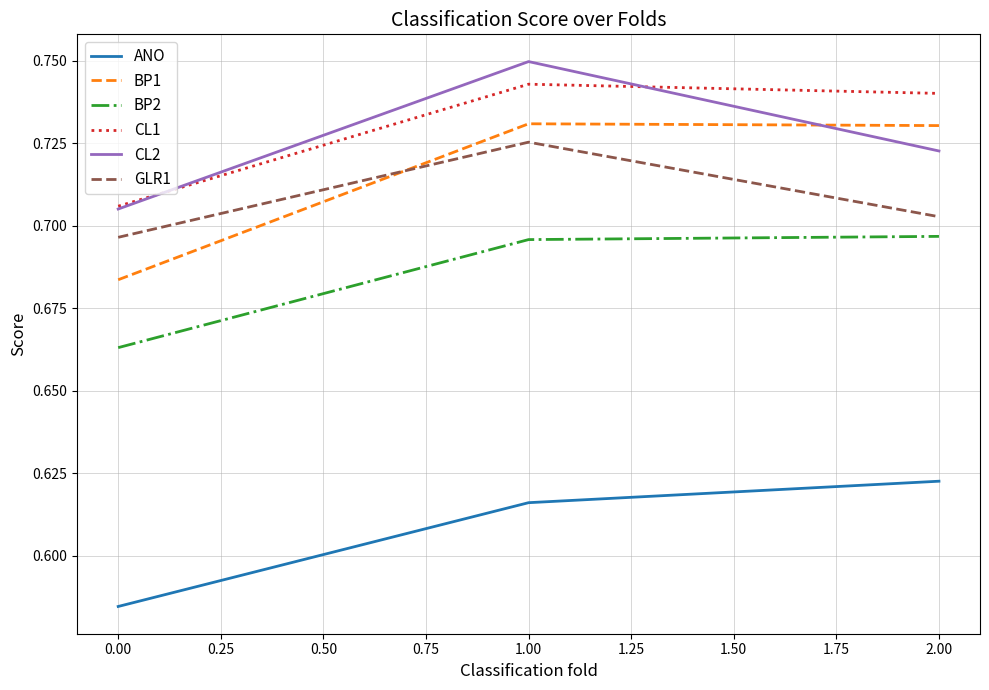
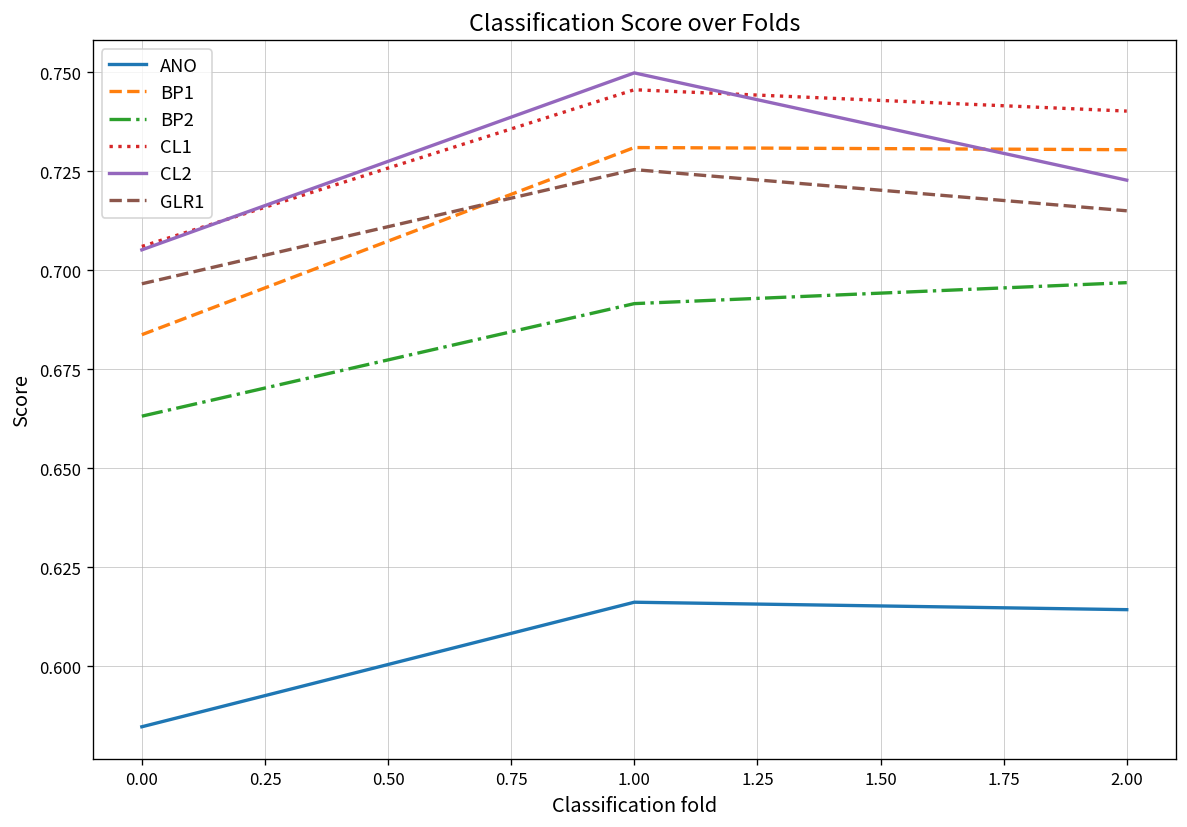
  {
    "ANO": {
      "0.00": 0.585,
      "1.00": 0.616,
-     "2.00": 0.623
+     "2.00": 0.614
    },
    "BP1": {
      "0.00": 0.684,
      "1.00": 0.731,
      "2.00": 0.730
    },
    "BP2": {
      "0.00": 0.663,
-     "1.00": 0.696,
+     "1.00": 0.692,
      "2.00": 0.697
    },
    "CL1": {
      "0.00": 0.706,
-     "1.00": 0.743,
+     "1.00": 0.746,
      "2.00": 0.740
    },
    "CL2": {
      "0.00": 0.705,
      "1.00": 0.750,
      "2.00": 0.723
    },
    "GLR1": {
      "0.00": 0.697,
      "1.00": 0.725,
-     "2.00": 0.703
+     "2.00": 0.715
    }
  }
